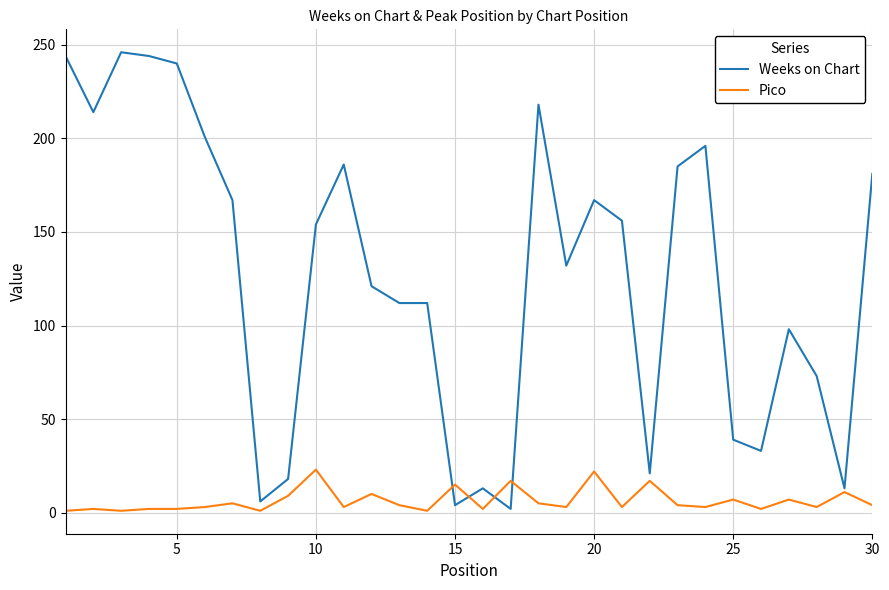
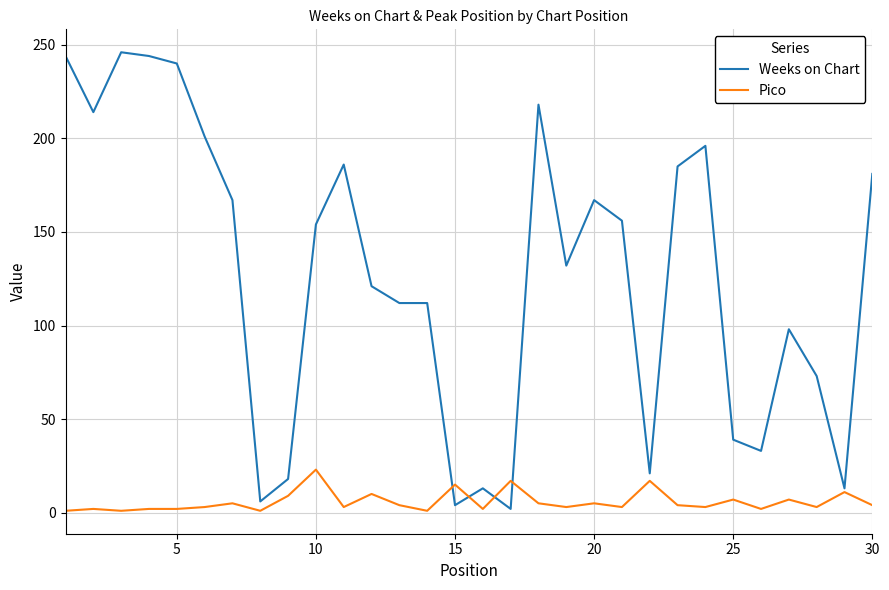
  {
    "Weeks on Chart": {
      "5": 240,
      "10": 154,
      "15": 4,
      "20": 167,
      "25": 39,
      "30": 181
    },
    "Pico": {
      "5": 2,
      "10": 23,
      "15": 15,
-     "20": 22,
+     "20": 5,
      "25": 7,
      "30": 4
    }
  }
